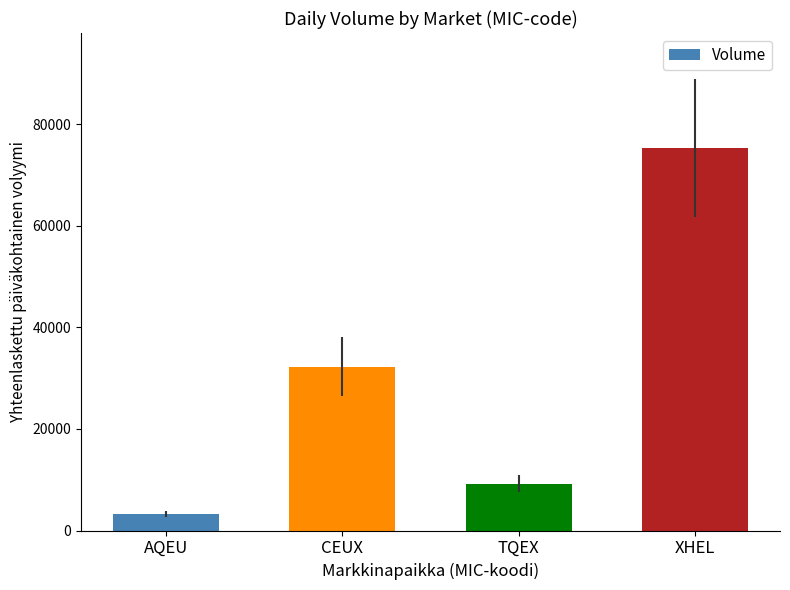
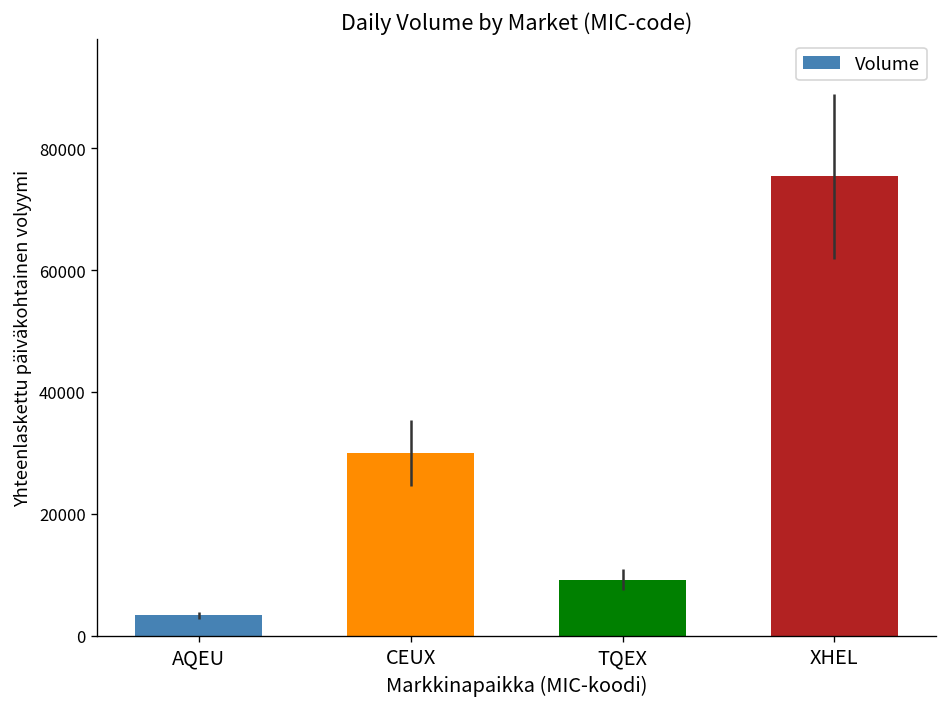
  {
    "AQEU": 3000,
-   "CEUX": 32000,
+   "CEUX": 30000,
    "TQEX": 9000,
    "XHEL": 75000
  }
